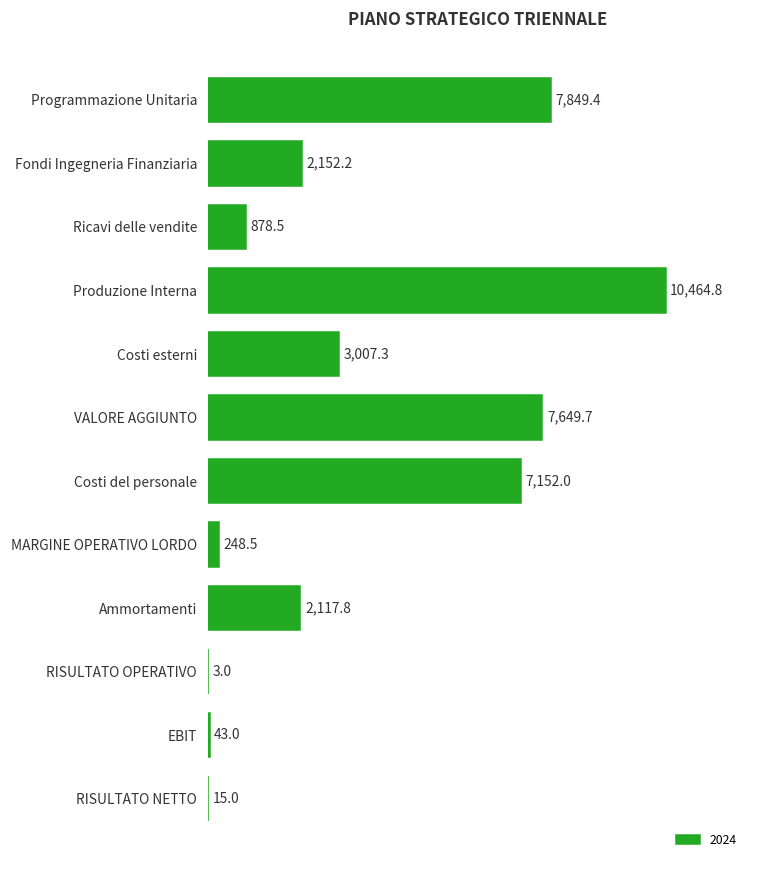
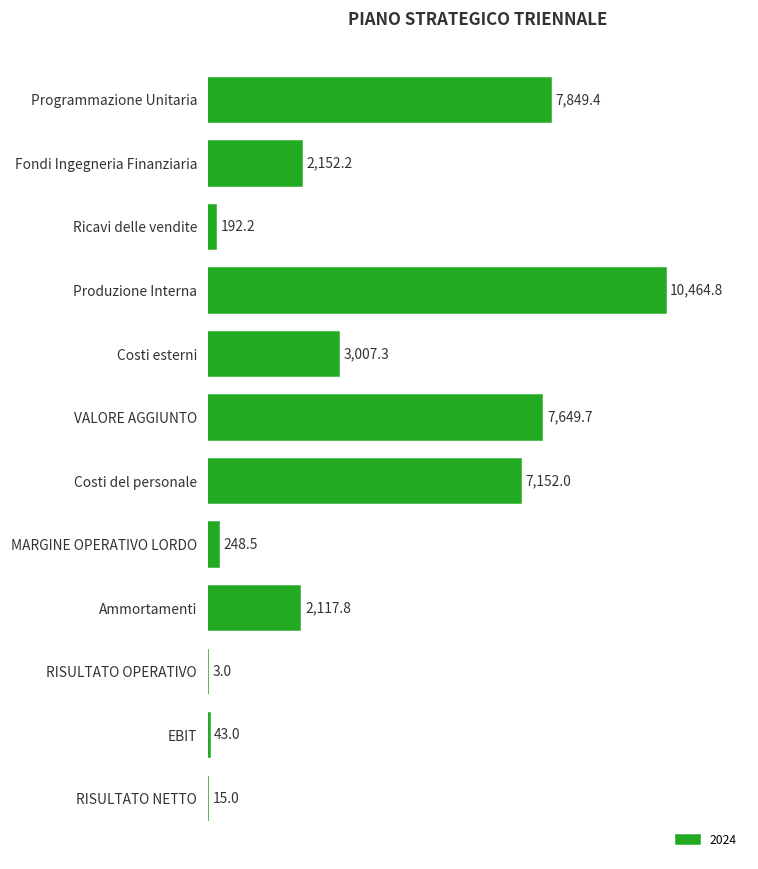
  {
    "Programmazione Unitaria": "7,849.4",
    "Fondi Ingegneria Finanziaria": "2,152.2",
-   "Ricavi delle vendite": "878.5",
+   "Ricavi delle vendite": "192.2",
    "Produzione Interna": "10,464.8",
    "Costi esterni": "3,007.3",
    "VALORE AGGIUNTO": "7,649.7",
    "Costi del personale": "7,152.0",
    "MARGINE OPERATIVO LORDO": "248.5",
    "Ammortamenti": "2,117.8",
    "RISULTATO OPERATIVO": "3.0",
    "EBIT": "43.0",
    "RISULTATO NETTO": "15.0"
  }
